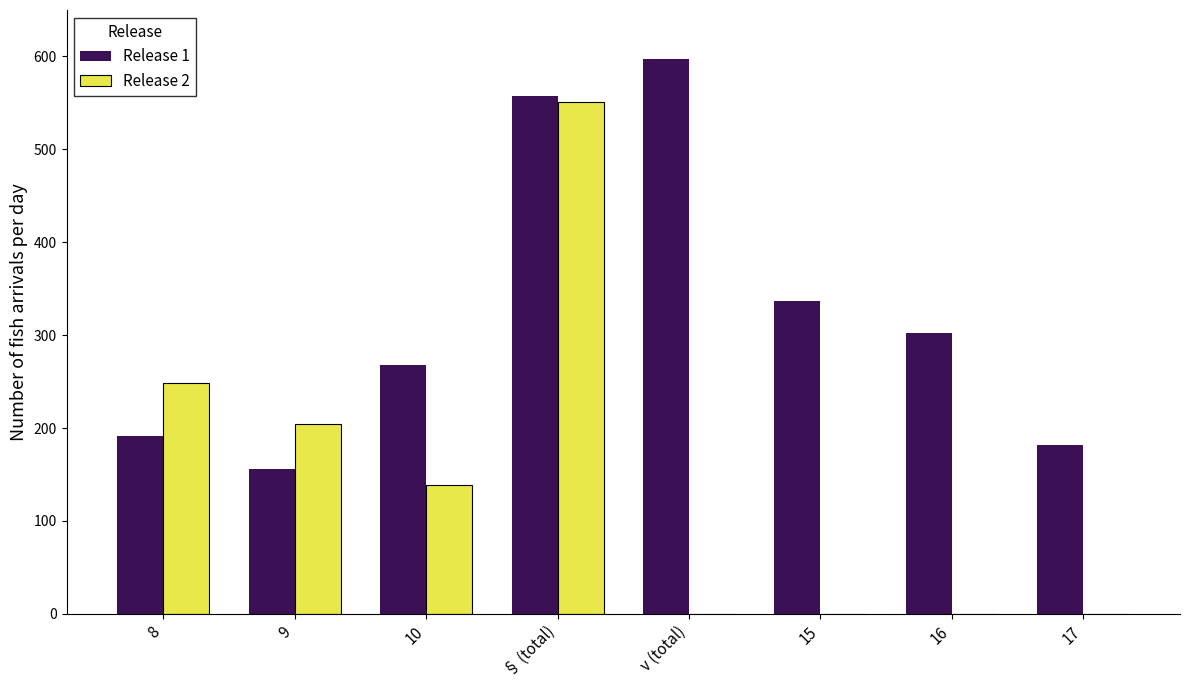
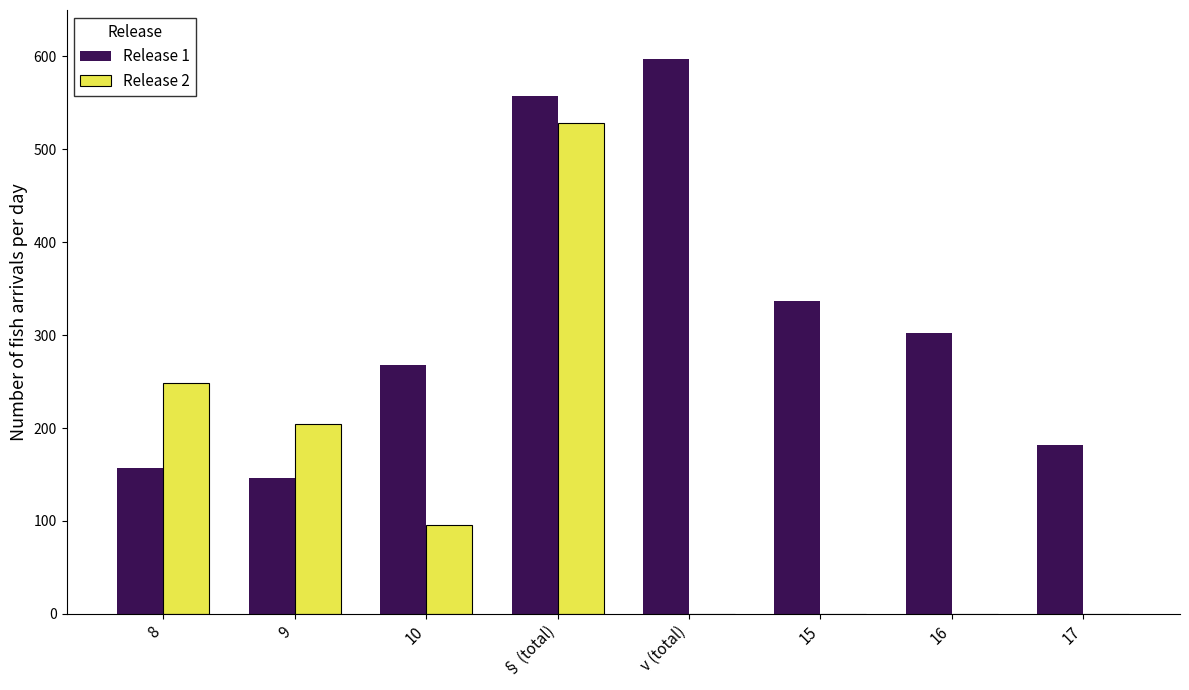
  {
    "Release 1": {
-     "8": 190,
-     "9": 160,
+     "8": 160,
+     "9": 150,
      "10": 270,
      "§ (total)": 560,
      "v (total)": 600,
      "15": 340,
      "16": 300,
      "17": 180
    },
    "Release 2": {
      "8": 250,
      "9": 200,
-     "10": 140,
-     "§ (total)": 550,
+     "10": 100,
+     "§ (total)": 530,
      "v (total)": 0,
      "15": 0,
      "16": 0,
      "17": 0
    }
  }
